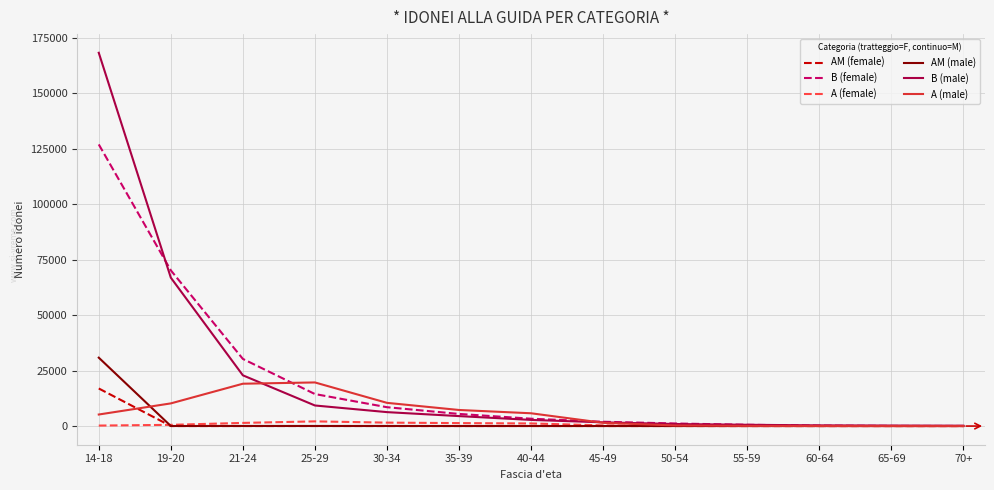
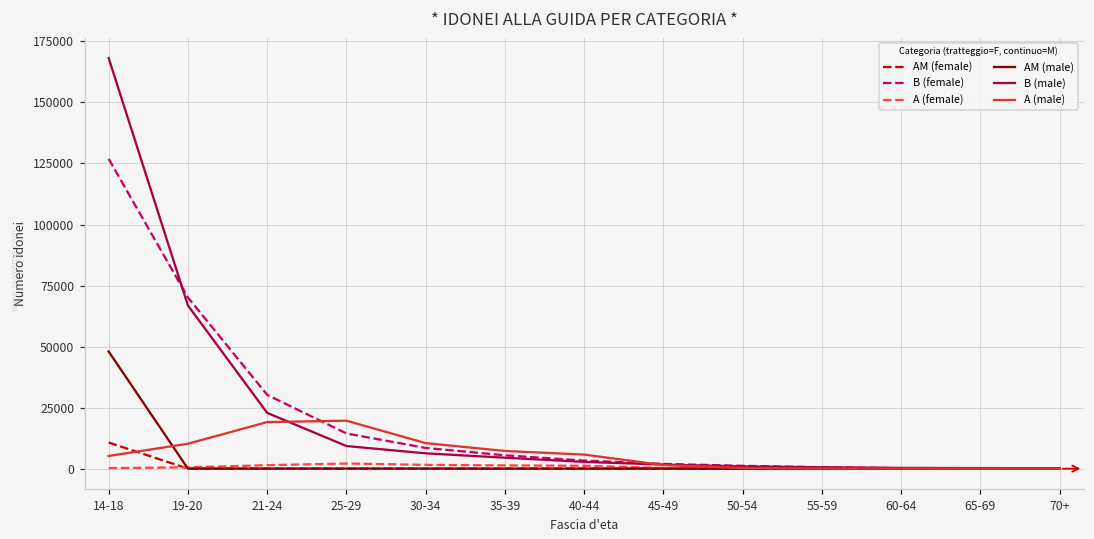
  {
    "AM (female)": {
-     "14-18": 17000
+     "14-18": 11000
    },
    "AM (male)": {
-     "14-18": 31000
+     "14-18": 48000
    }
  }
